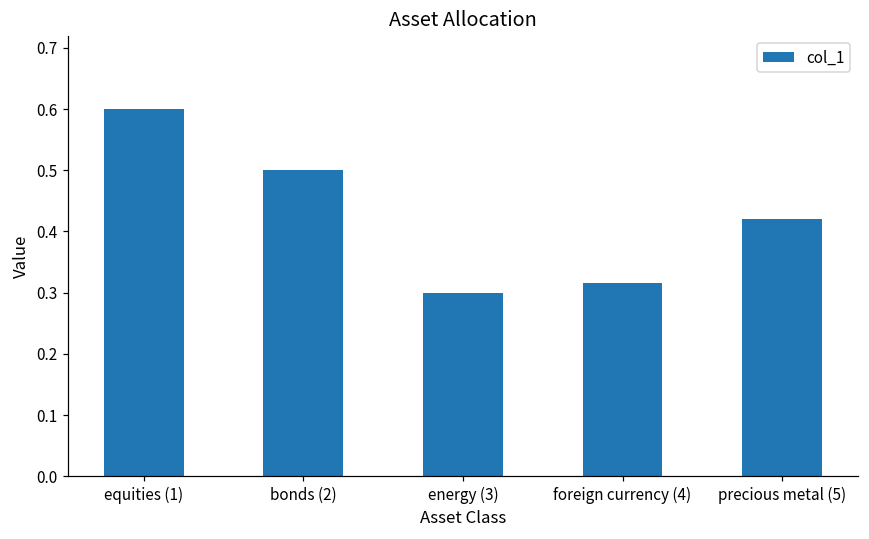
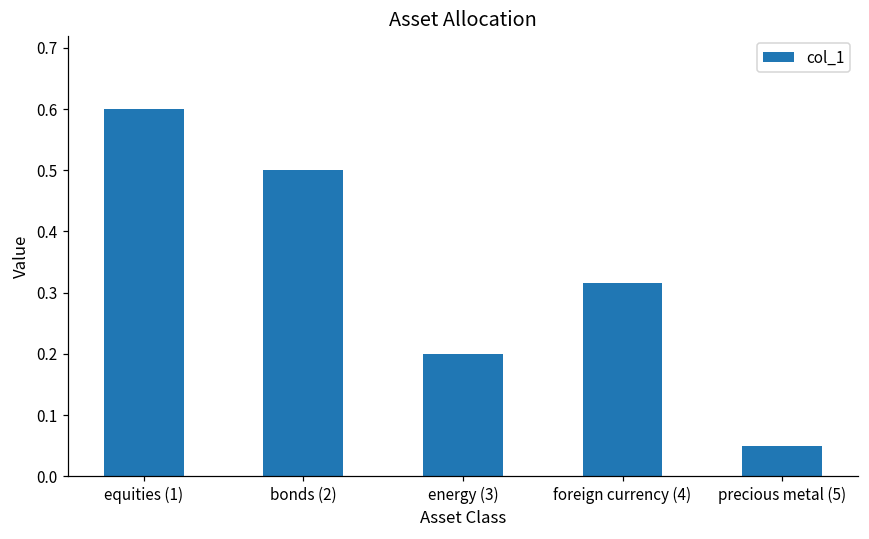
  {
    "equities (1)": 0.60,
    "bonds (2)": 0.50,
-   "energy (3)": 0.3,
+   "energy (3)": 0.2,
    "foreign currency (4)": 0.32,
-   "precious metal (5)": 0.42
+   "precious metal (5)": 0.05
  }
